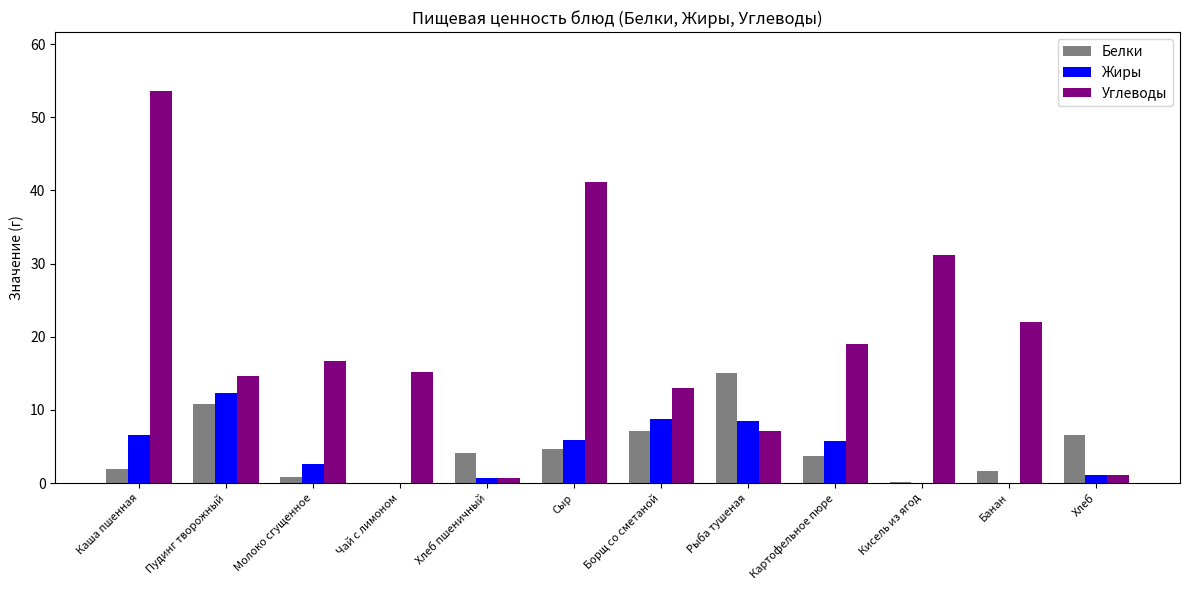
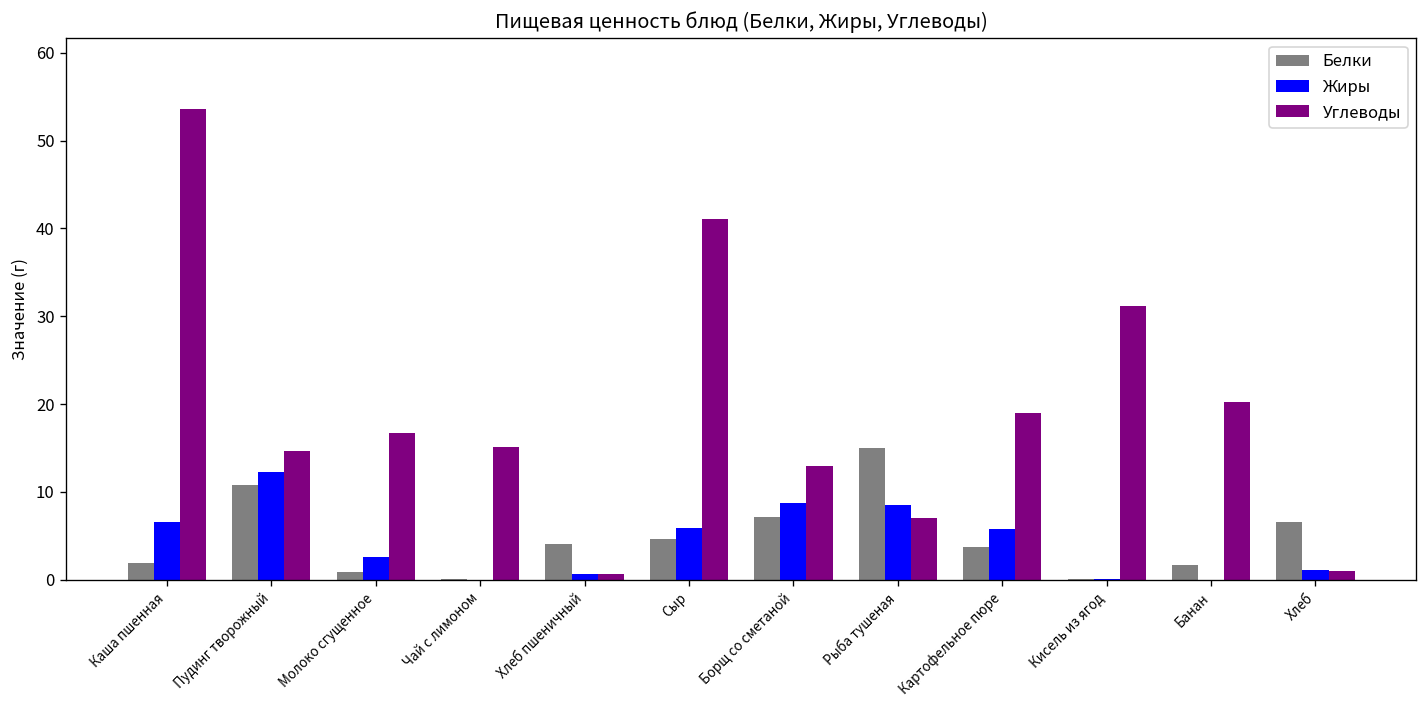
  {
    "Белки": {
      "Каша пшенная": 2,
      "Пудинг творожный": 11,
      "Молоко сгущенное": 1,
      "Хлеб пшеничный": 4,
      "Сыр": 5,
      "Борщ со сметаной": 7,
      "Рыба тушеная": 15,
      "Картофельное пюре": 4,
      "Банан": 2,
      "Хлеб": 7
    },
    "Жиры": {
      "Каша пшенная": 7,
      "Пудинг творожный": 12,
      "Молоко сгущенное": 3,
      "Чай с лимоном": 0,
      "Хлеб пшеничный": 1,
      "Сыр": 6,
      "Борщ со сметаной": 9,
      "Рыба тушеная": 9,
      "Картофельное пюре": 6,
      "Банан": 0,
      "Хлеб": 1
    },
    "Углеводы": {
      "Каша пшенная": 54,
      "Пудинг творожный": 15,
      "Молоко сгущенное": 17,
      "Чай с лимоном": 15,
      "Хлеб пшеничный": 1,
      "Сыр": 41,
      "Борщ со сметаной": 13,
      "Рыба тушеная": 7,
      "Картофельное пюре": 19,
      "Кисель из ягод": 31,
-     "Банан": 22,
+     "Банан": 20,
      "Хлеб": 1
    }
  }
